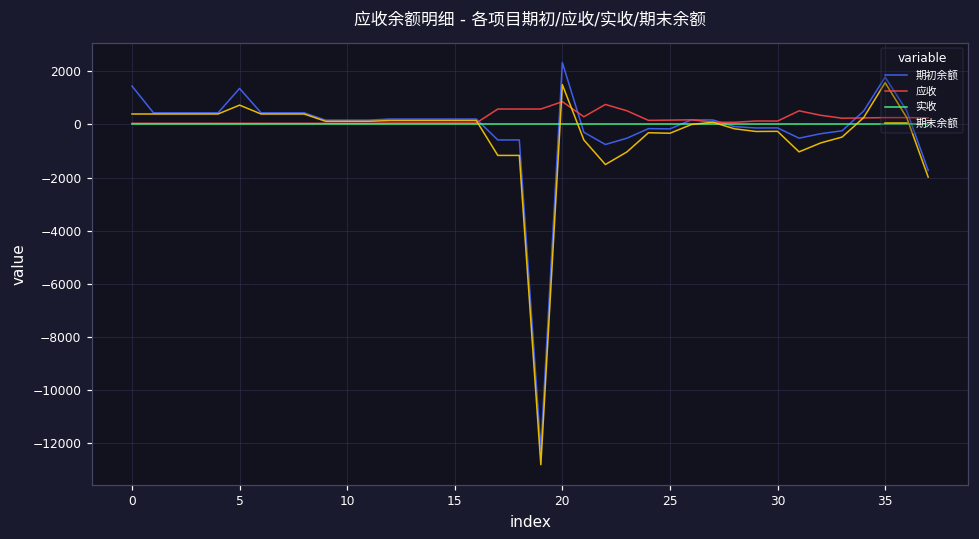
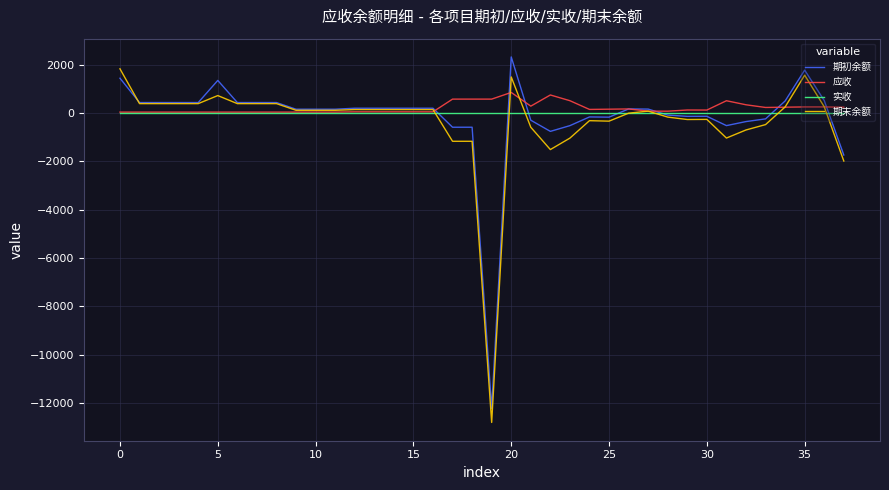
  {
    "期初余额": {
      "0": 1400,
      "5": 1400,
      "20": 2300,
      "25": -200,
      "30": -100
    },
    "应收": {
      "20": 900,
      "25": 200,
      "30": 100
    },
    "实收": {
      "20": 0,
      "25": 0,
      "30": 0
    },
    "期末余额": {
-     "0": 400,
+     "0": 1800,
      "5": 700,
      "20": 1500,
      "25": -300,
      "30": -300
    }
  }
